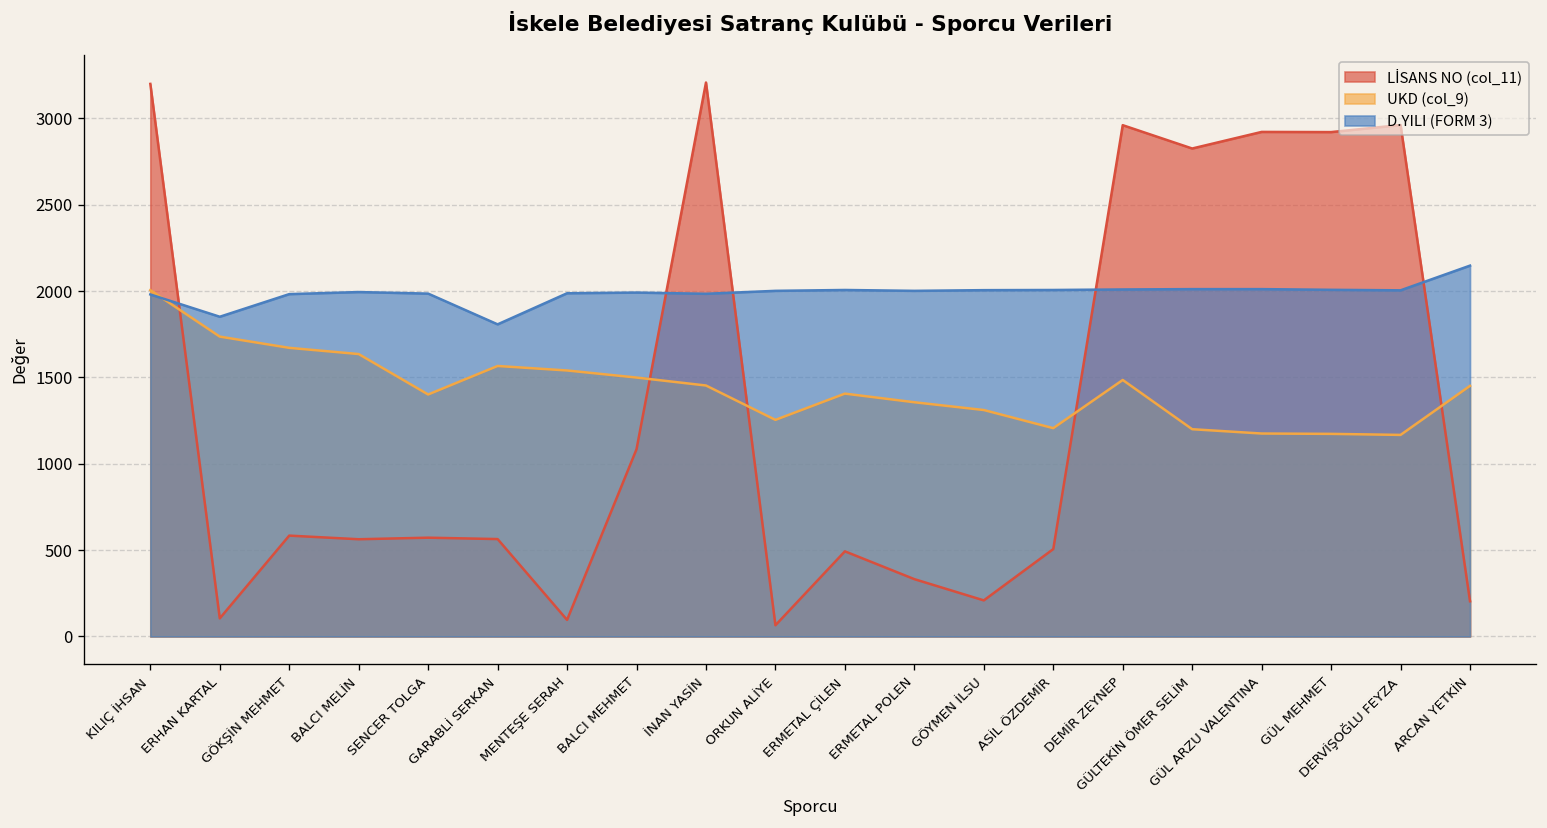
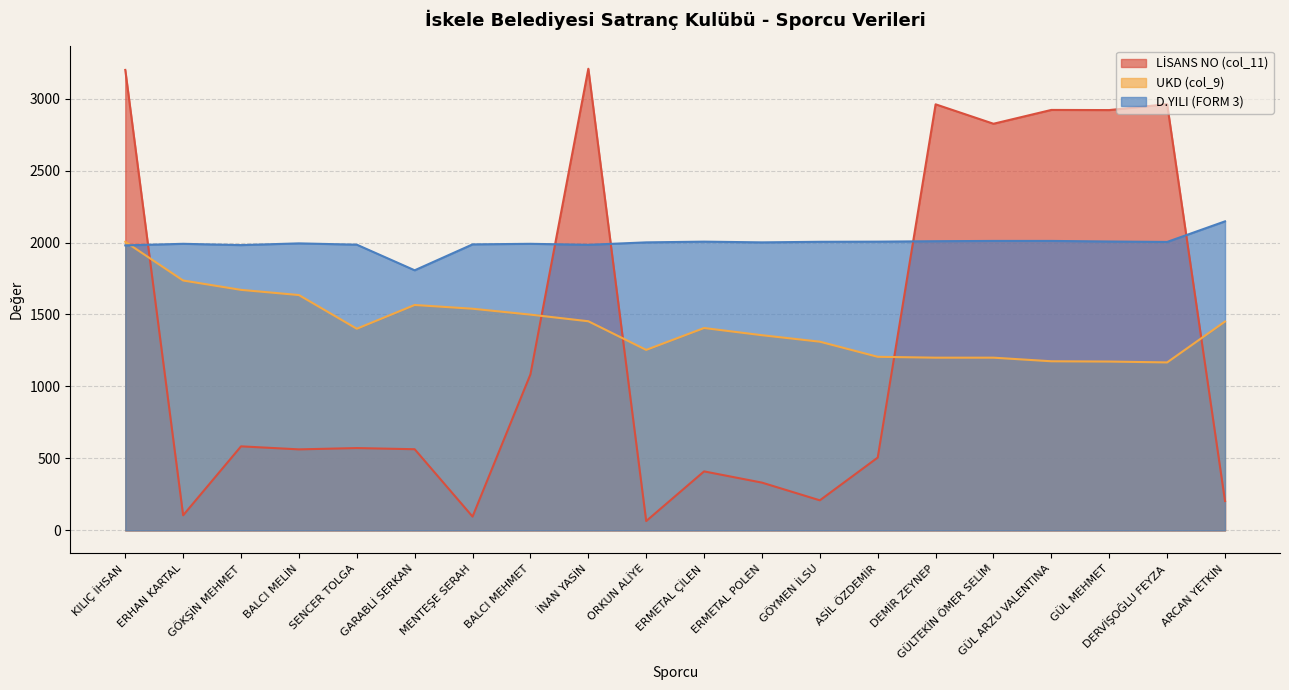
  {
    "LİSANS NO (col_11)": {
      "KILIÇ İHSAN": 3200,
      "ERHAN KARTAL": 110,
      "GÖKŞİN MEHMET": 580,
      "BALCI MELİN": 560,
      "SENCER TOLGA": 570,
      "GARABLİ SERKAN": 560,
      "MENTEŞE SERAH": 100,
      "BALCI MEHMET": 1080,
      "İNAN YASİN": 3210,
      "ORKUN ALİYE": 70,
-     "ERMETAL ÇİLEN": 490,
+     "ERMETAL ÇİLEN": 410,
      "ERMETAL POLEN": 330,
      "GÖYMEN İLSU": 210,
      "ASİL ÖZDEMİR": 510,
      "DEMİR ZEYNEP": 2960,
      "GÜLTEKİN ÖMER SELİM": 2830,
      "GÜL ARZU VALENTINA": 2920,
      "GÜL MEHMET": 2920,
      "ARCAN YETKİN": 200
    },
    "UKD (col_9)": {
      "KILIÇ İHSAN": 2010,
      "ERHAN KARTAL": 1740,
      "GÖKŞİN MEHMET": 1670,
      "BALCI MELİN": 1640,
      "SENCER TOLGA": 1400,
      "GARABLİ SERKAN": 1570,
      "MENTEŞE SERAH": 1540,
      "BALCI MEHMET": 1500,
      "İNAN YASİN": 1450,
      "ORKUN ALİYE": 1250,
      "ERMETAL ÇİLEN": 1410,
      "ERMETAL POLEN": 1360,
      "GÖYMEN İLSU": 1310,
      "ASİL ÖZDEMİR": 1210,
-     "DEMİR ZEYNEP": 1490,
+     "DEMİR ZEYNEP": 1200,
      "GÜLTEKİN ÖMER SELİM": 1200,
      "GÜL ARZU VALENTINA": 1180,
      "GÜL MEHMET": 1170,
      "DERVİŞOĞLU FEYZA": 1170,
      "ARCAN YETKİN": 1450
    },
    "D.YILI (FORM 3)": {
      "KILIÇ İHSAN": 1980,
-     "ERHAN KARTAL": 1850,
+     "ERHAN KARTAL": 1990,
      "GÖKŞİN MEHMET": 1980,
      "BALCI MELİN": 1990,
      "SENCER TOLGA": 1990,
      "GARABLİ SERKAN": 1810,
      "MENTEŞE SERAH": 1990,
      "BALCI MEHMET": 1990,
      "İNAN YASİN": 1980,
      "ORKUN ALİYE": 2000,
      "ERMETAL ÇİLEN": 2010,
      "ERMETAL POLEN": 2000,
      "GÖYMEN İLSU": 2010,
      "ASİL ÖZDEMİR": 2010,
      "DEMİR ZEYNEP": 2010,
      "GÜLTEKİN ÖMER SELİM": 2010,
      "GÜL ARZU VALENTINA": 2010,
      "GÜL MEHMET": 2010,
      "DERVİŞOĞLU FEYZA": 2000,
      "ARCAN YETKİN": 2150
    }
  }
